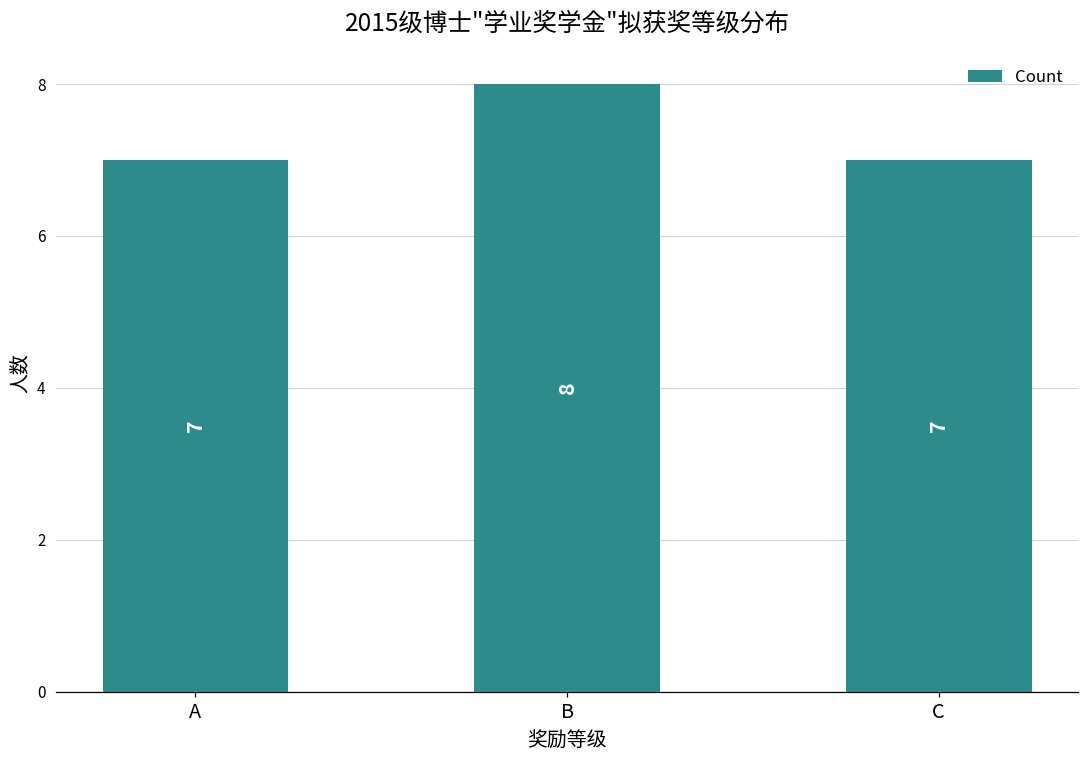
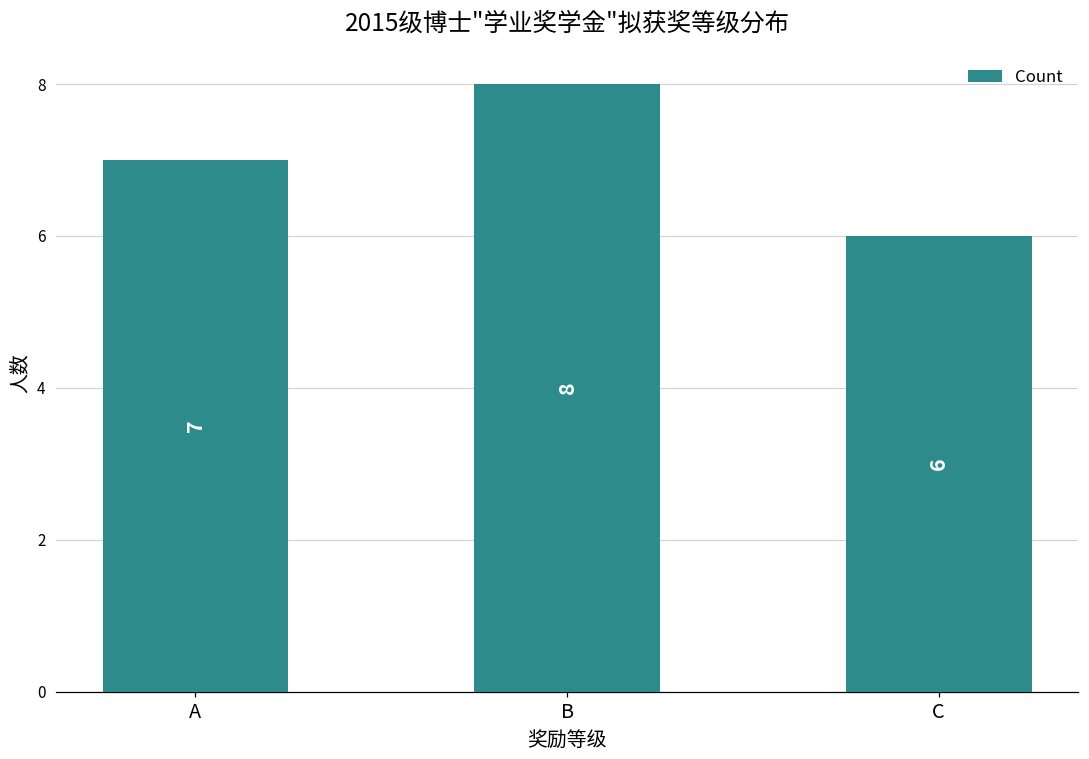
  {
    "A": 7,
    "B": 8,
-   "C": 7
+   "C": 6
  }
